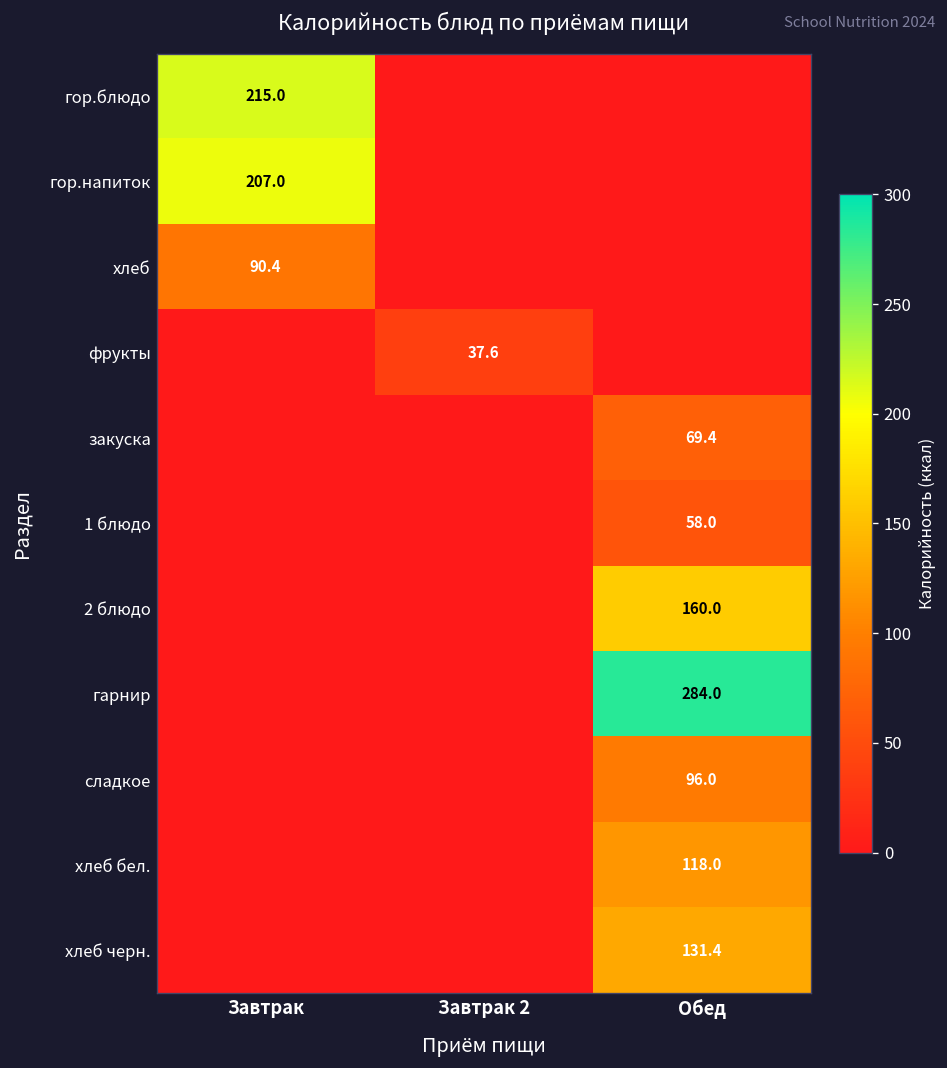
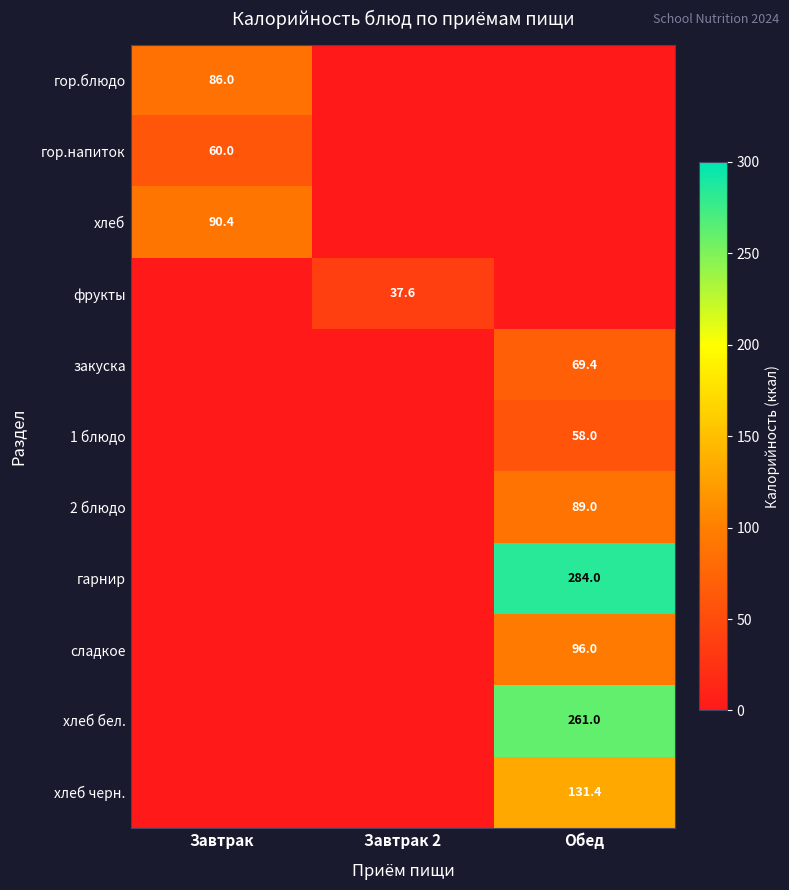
  {
    "гор.блюдо": {
-     "Завтрак": 215.0
+     "Завтрак": 86.0
    },
    "гор.напиток": {
-     "Завтрак": 207.0
+     "Завтрак": 60.0
    },
    "хлеб": {
      "Завтрак": 90.4
    },
    "фрукты": {
      "Завтрак 2": 37.6
    },
    "закуска": {
      "Обед": 69.4
    },
    "1 блюдо": {
      "Обед": 58.0
    },
    "2 блюдо": {
-     "Обед": 160.0
+     "Обед": 89.0
    },
    "гарнир": {
      "Обед": 284.0
    },
    "сладкое": {
      "Обед": 96.0
    },
    "хлеб бел.": {
-     "Обед": 118.0
+     "Обед": 261.0
    },
    "хлеб черн.": {
      "Обед": 131.4
    }
  }
